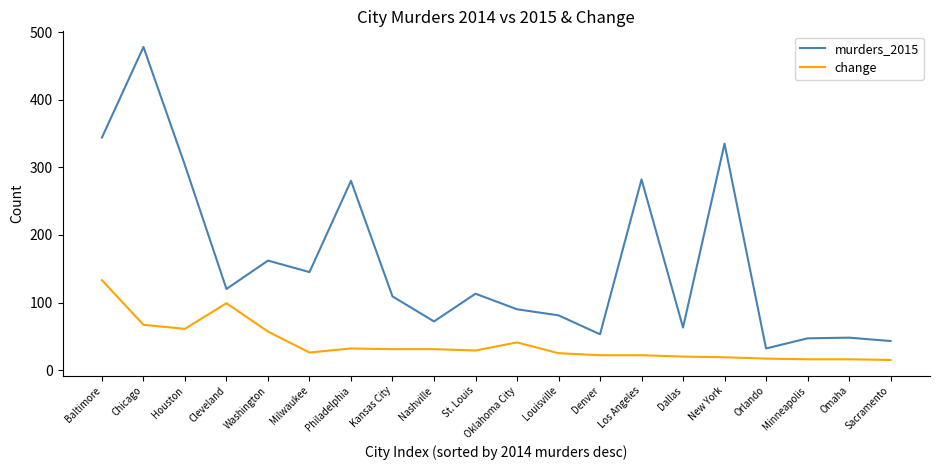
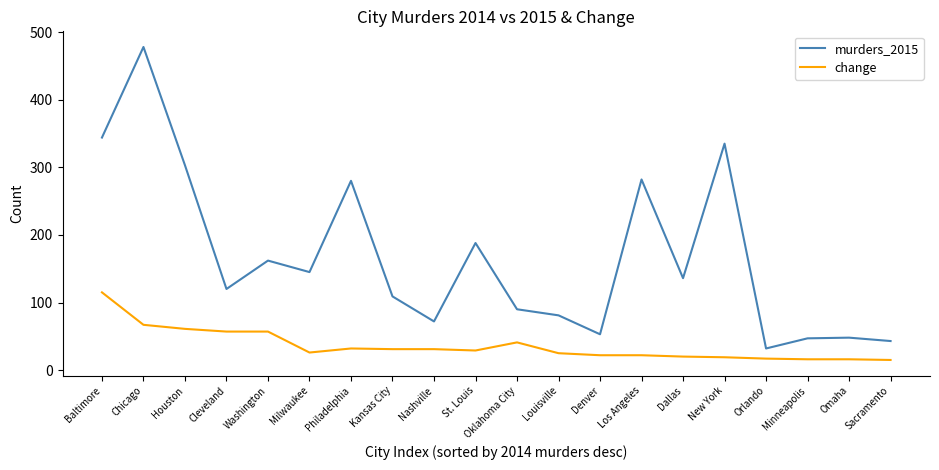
  {
    "murders_2015": {
      "Baltimore": 340,
      "Chicago": 480,
      "Houston": 300,
      "Cleveland": 120,
      "Washington": 160,
      "Milwaukee": 150,
      "Philadelphia": 280,
      "Kansas City": 110,
      "Nashville": 70,
-     "St. Louis": 110,
+     "St. Louis": 190,
      "Oklahoma City": 90,
      "Louisville": 80,
      "Denver": 50,
      "Los Angeles": 280,
-     "Dallas": 60,
+     "Dallas": 140,
      "New York": 340,
      "Orlando": 30,
      "Minneapolis": 50,
      "Omaha": 50,
      "Sacramento": 40
    },
    "change": {
-     "Baltimore": 130,
+     "Baltimore": 120,
      "Chicago": 70,
      "Houston": 60,
-     "Cleveland": 100,
+     "Cleveland": 60,
      "Washington": 60,
      "Milwaukee": 30,
      "Philadelphia": 30,
      "Kansas City": 30,
      "Nashville": 30,
      "St. Louis": 30,
      "Oklahoma City": 40,
      "Louisville": 30,
      "Denver": 20,
      "Los Angeles": 20,
      "Dallas": 20,
      "New York": 20,
      "Orlando": 20,
      "Minneapolis": 20,
      "Omaha": 20,
      "Sacramento": 20
    }
  }
